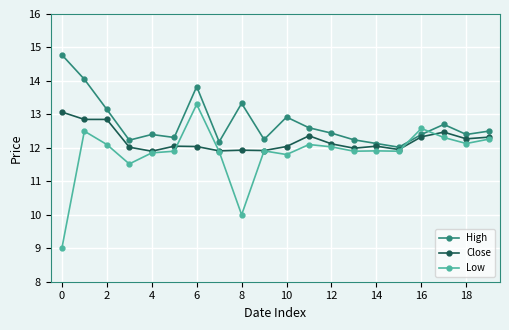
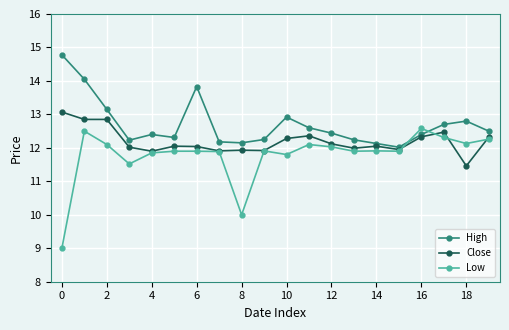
  {
    "High": {
      "0": 14.8,
      "2": 13.2,
      "4": 12.4,
      "6": 13.8,
-     "8": 13.3,
+     "8": 12.2,
      "10": 12.9,
      "12": 12.4,
      "14": 12.1,
-     "18": 12.4
+     "18": 12.8
    },
    "Close": {
      "0": 13.1,
      "2": 12.9,
      "6": 12.0,
      "8": 11.9,
-     "10": 12.0,
+     "10": 12.3,
      "12": 12.1,
      "14": 12.1,
-     "18": 12.3
+     "18": 11.5
    },
    "Low": {
      "0": 9.0,
      "2": 12.1,
-     "6": 13.3,
+     "6": 11.9,
      "8": 10.0,
      "10": 11.8,
      "12": 12.0,
      "14": 11.9,
      "16": 12.6,
      "18": 12.1
    }
  }
